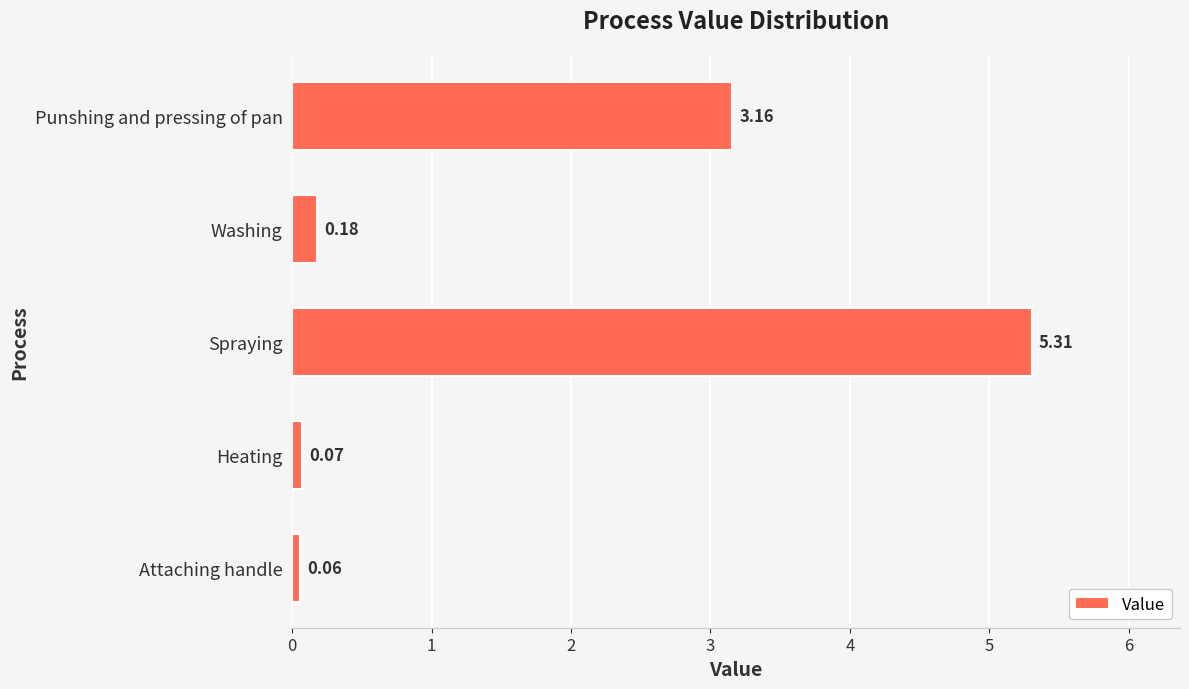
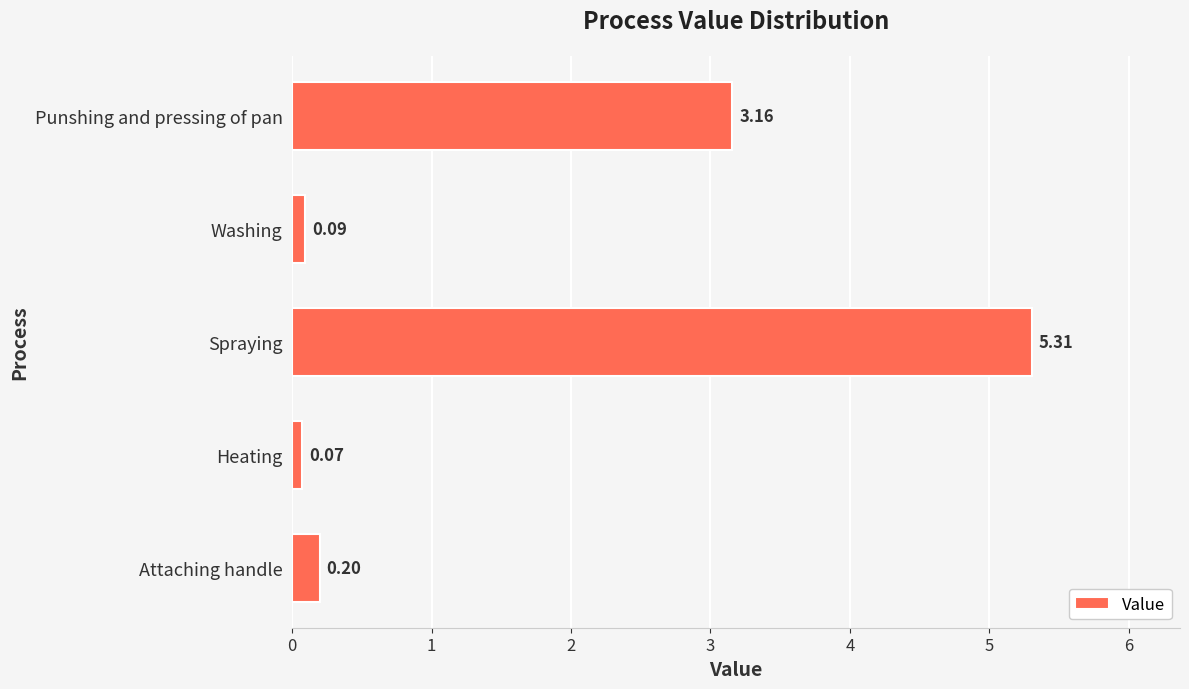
  {
    "Punshing and pressing of pan": 3.16,
-   "Washing": 0.18,
+   "Washing": 0.09,
    "Spraying": 5.31,
    "Heating": 0.07,
-   "Attaching handle": 0.06
+   "Attaching handle": 0.20
  }
